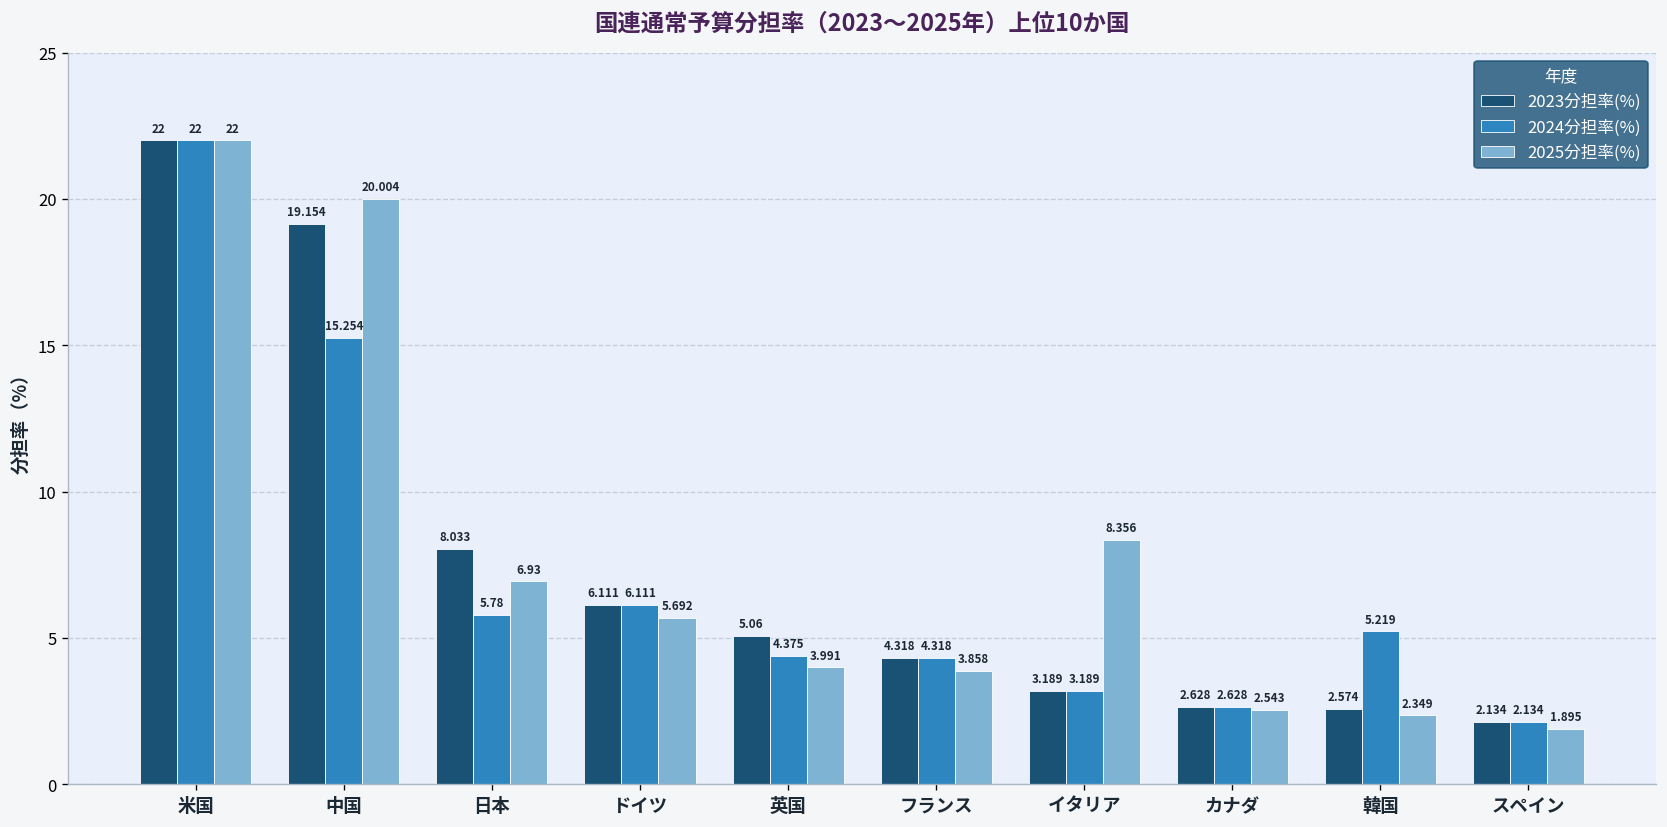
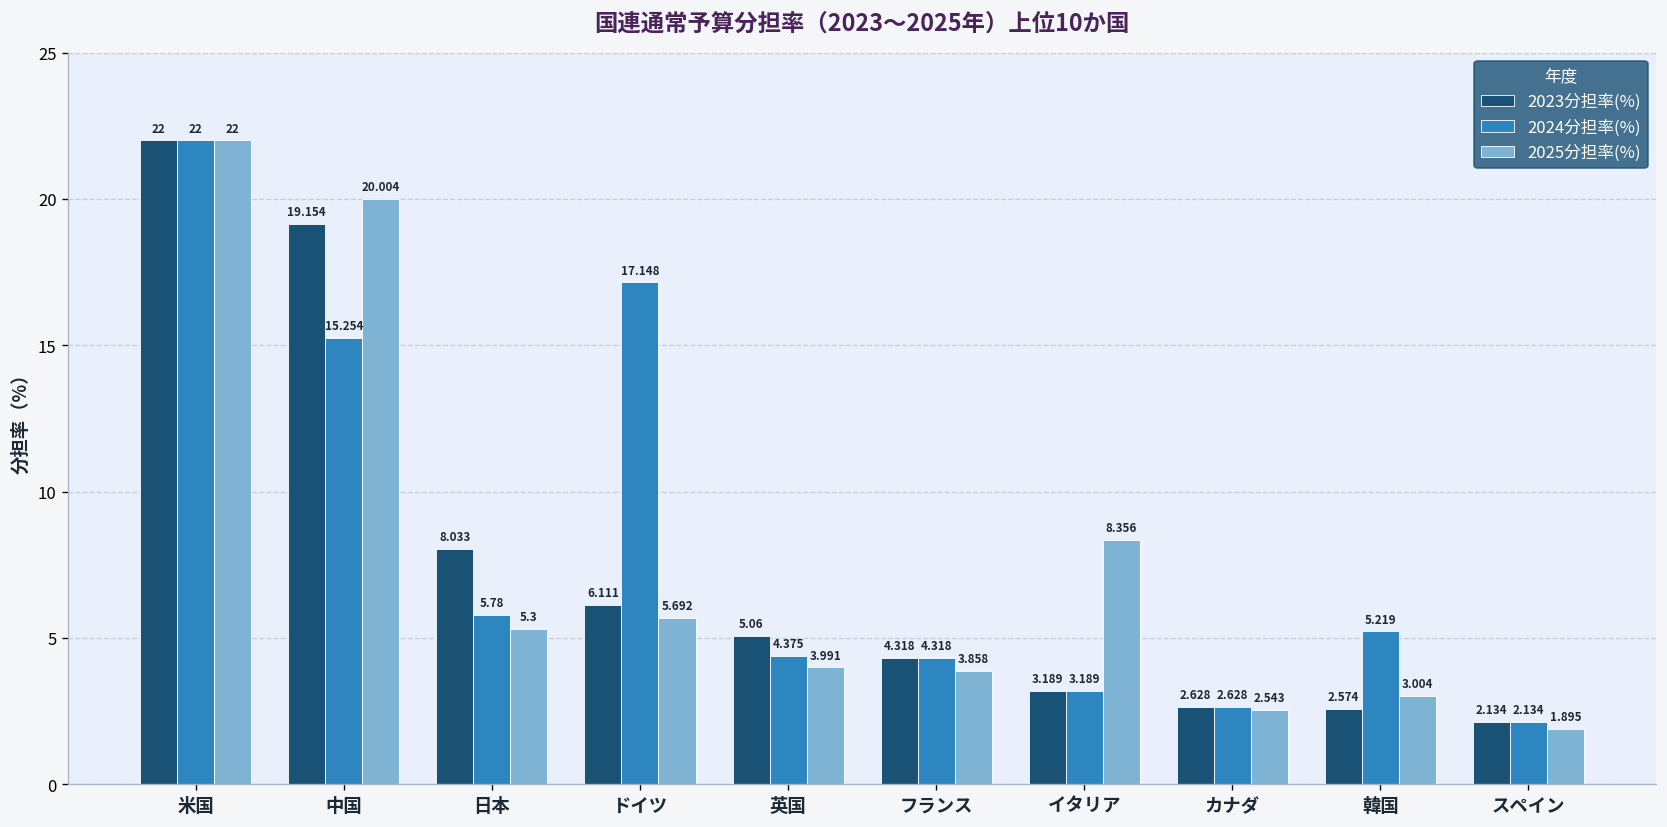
  {
    "2023分担率(%)": {
      "米国": 22,
      "中国": 19.154,
      "日本": 8.033,
      "ドイツ": 6.111,
      "英国": 5.06,
      "フランス": 4.318,
      "イタリア": 3.189,
      "カナダ": 2.628,
      "韓国": 2.574,
      "スペイン": 2.134
    },
    "2024分担率(%)": {
      "米国": 22,
      "中国": 15.254,
      "日本": 5.78,
-     "ドイツ": 6.111,
+     "ドイツ": 17.148,
      "英国": 4.375,
      "フランス": 4.318,
      "イタリア": 3.189,
      "カナダ": 2.628,
      "韓国": 5.219,
      "スペイン": 2.134
    },
    "2025分担率(%)": {
      "米国": 22,
      "中国": 20.004,
-     "日本": 6.93,
+     "日本": 5.3,
      "ドイツ": 5.692,
      "英国": 3.991,
      "フランス": 3.858,
      "イタリア": 8.356,
      "カナダ": 2.543,
-     "韓国": 2.349,
+     "韓国": 3.004,
      "スペイン": 1.895
    }
  }
